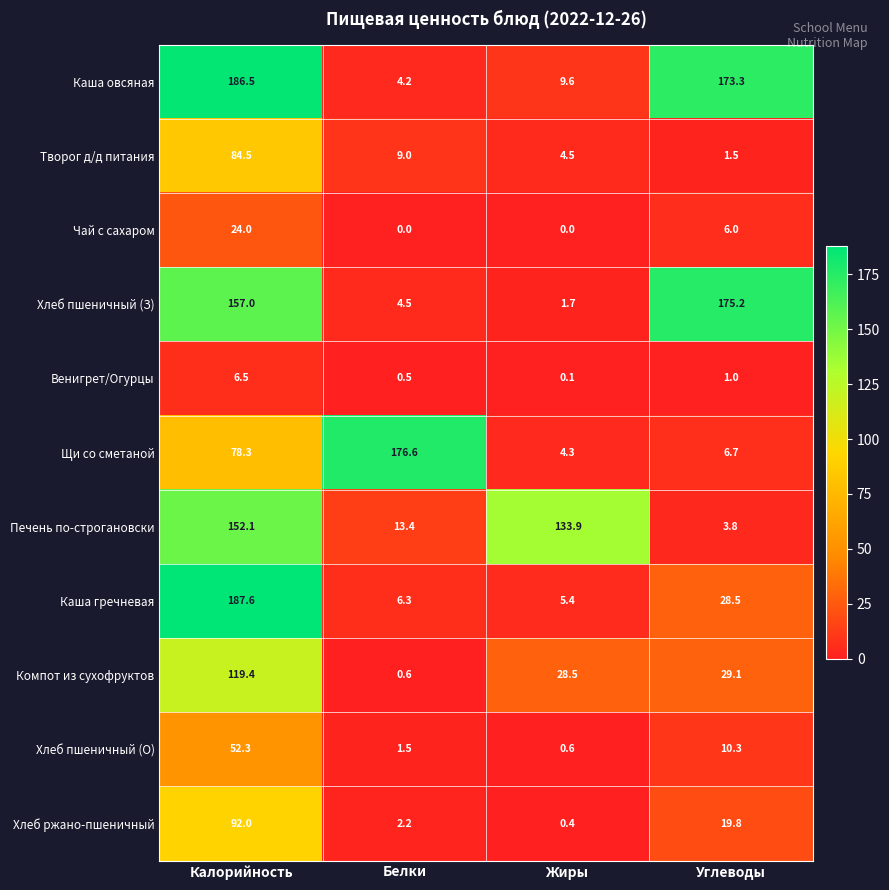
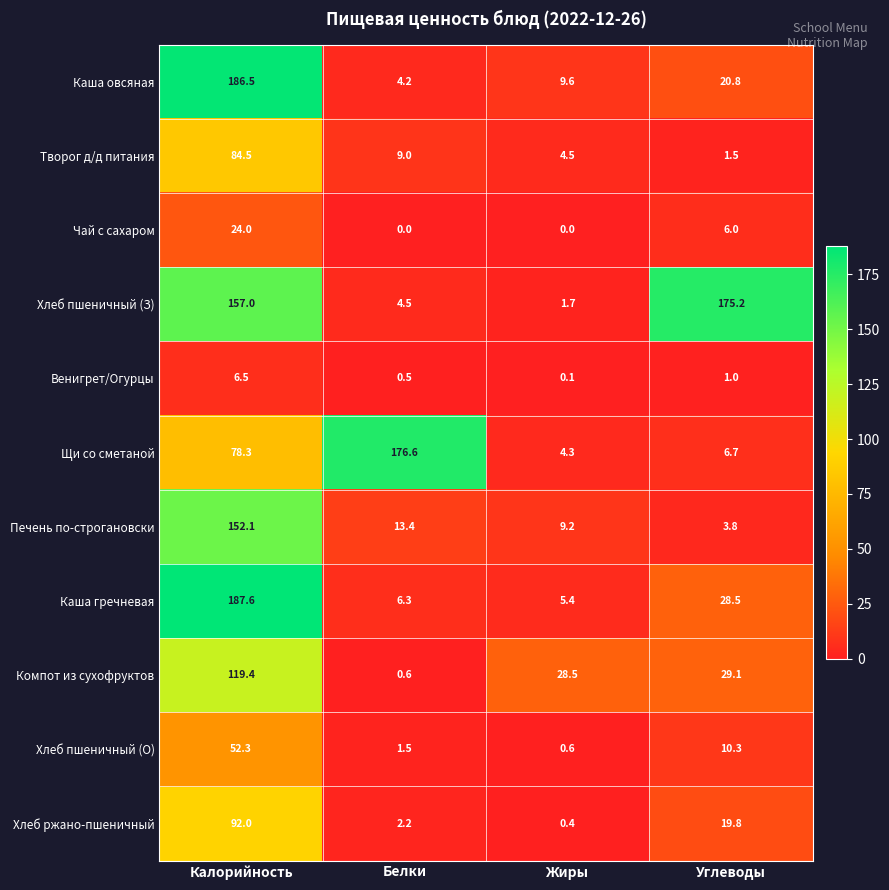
  {
    "Каша овсяная": {
      "Калорийность": 186.5,
      "Белки": 4.2,
      "Жиры": 9.6,
-     "Углеводы": 173.3
+     "Углеводы": 20.8
    },
    "Творог д/д питания": {
      "Калорийность": 84.5,
      "Белки": 9.0,
      "Жиры": 4.5,
      "Углеводы": 1.5
    },
    "Чай с сахаром": {
      "Калорийность": 24.0,
      "Белки": 0.0,
      "Жиры": 0.0,
      "Углеводы": 6.0
    },
    "Хлеб пшеничный (З)": {
      "Калорийность": 157.0,
      "Белки": 4.5,
      "Жиры": 1.7,
      "Углеводы": 175.2
    },
    "Венигрет/Огурцы": {
      "Калорийность": 6.5,
      "Белки": 0.5,
      "Жиры": 0.1,
      "Углеводы": 1.0
    },
    "Щи со сметаной": {
      "Калорийность": 78.3,
      "Белки": 176.6,
      "Жиры": 4.3,
      "Углеводы": 6.7
    },
    "Печень по-строгановски": {
      "Калорийность": 152.1,
      "Белки": 13.4,
-     "Жиры": 133.9,
+     "Жиры": 9.2,
      "Углеводы": 3.8
    },
    "Каша гречневая": {
      "Калорийность": 187.6,
      "Белки": 6.3,
      "Жиры": 5.4,
      "Углеводы": 28.5
    },
    "Компот из сухофруктов": {
      "Калорийность": 119.4,
      "Белки": 0.6,
      "Жиры": 28.5,
      "Углеводы": 29.1
    },
    "Хлеб пшеничный (О)": {
      "Калорийность": 52.3,
      "Белки": 1.5,
      "Жиры": 0.6,
      "Углеводы": 10.3
    },
    "Хлеб ржано-пшеничный": {
      "Калорийность": 92.0,
      "Белки": 2.2,
      "Жиры": 0.4,
      "Углеводы": 19.8
    }
  }
